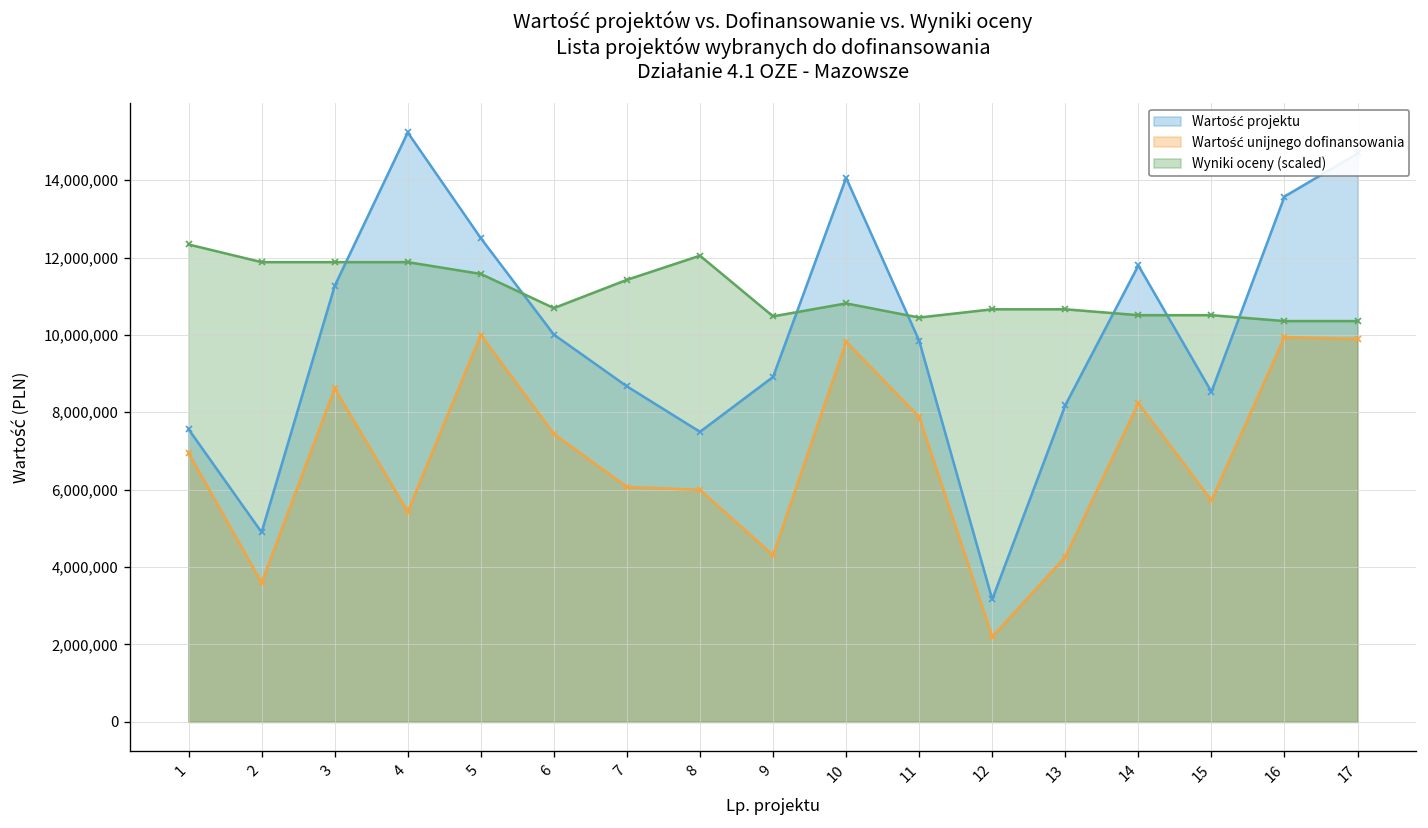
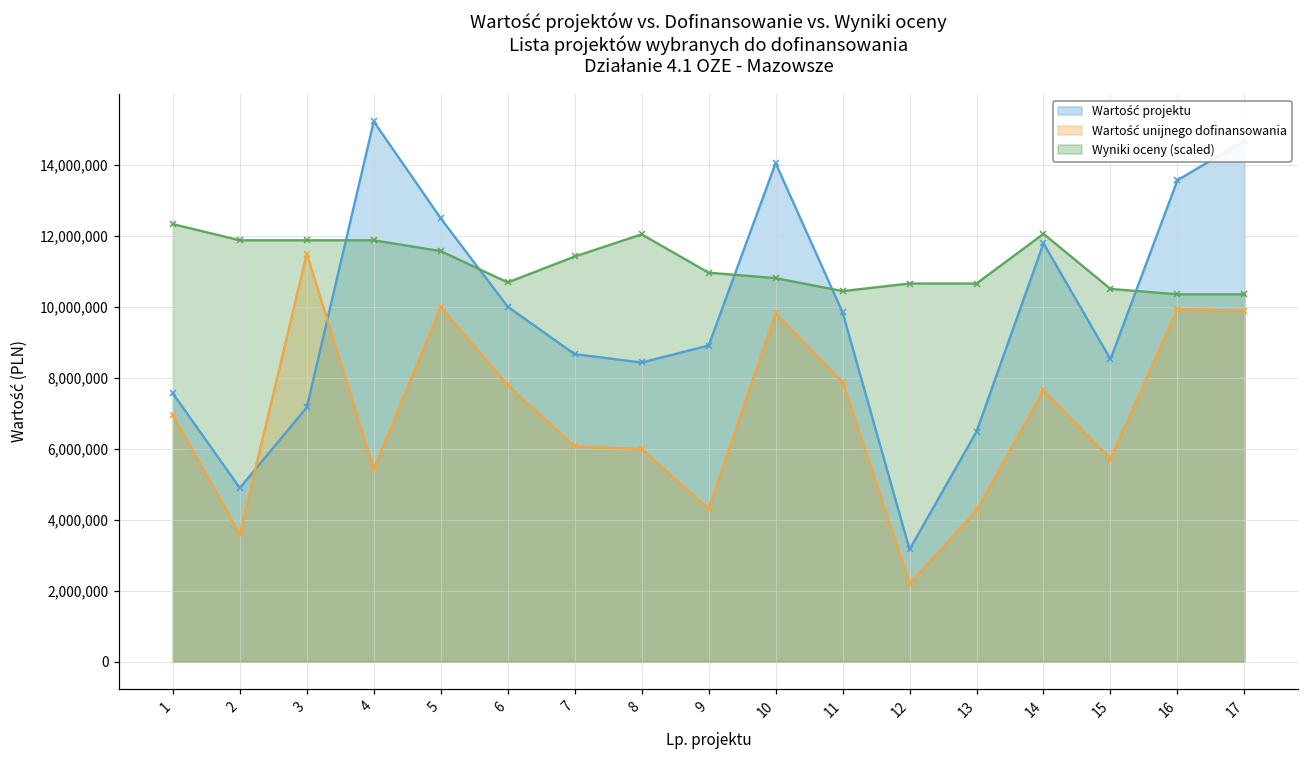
  {
    "Wartość projektu": {
      "1": "7,600,000",
      "2": "4,900,000",
-     "3": "11,300,000",
+     "3": "7,200,000",
      "4": "15,200,000",
      "5": "12,500,000",
      "6": "10,000,000",
      "7": "8,700,000",
-     "8": "7,500,000",
+     "8": "8,400,000",
      "9": "8,900,000",
      "10": "14,100,000",
      "11": "9,800,000",
      "12": "3,200,000",
-     "13": "8,200,000",
+     "13": "6,500,000",
      "14": "11,800,000",
      "15": "8,500,000",
      "16": "13,600,000"
    },
    "Wartość unijnego dofinansowania": {
      "1": "7,000,000",
      "2": "3,600,000",
-     "3": "8,600,000",
+     "3": "11,500,000",
      "4": "5,400,000",
      "5": "10,000,000",
-     "6": "7,400,000",
+     "6": "7,800,000",
      "7": "6,100,000",
      "8": "6,000,000",
      "9": "4,300,000",
      "10": "9,800,000",
      "11": "7,900,000",
      "12": "2,200,000",
      "13": "4,300,000",
-     "14": "8,200,000",
+     "14": "7,600,000",
      "15": "5,700,000",
      "16": "9,900,000",
      "17": "9,900,000"
    },
    "Wyniki oceny (scaled)": {
      "1": "12,300,000",
      "2": "11,900,000",
      "3": "11,900,000",
      "4": "11,900,000",
      "5": "11,600,000",
      "6": "10,700,000",
      "7": "11,400,000",
      "8": "12,000,000",
-     "9": "10,500,000",
+     "9": "11,000,000",
      "10": "10,800,000",
      "11": "10,400,000",
      "12": "10,700,000",
      "13": "10,700,000",
-     "14": "10,500,000",
+     "14": "12,100,000",
      "15": "10,500,000",
      "16": "10,400,000",
      "17": "10,400,000"
    }
  }
